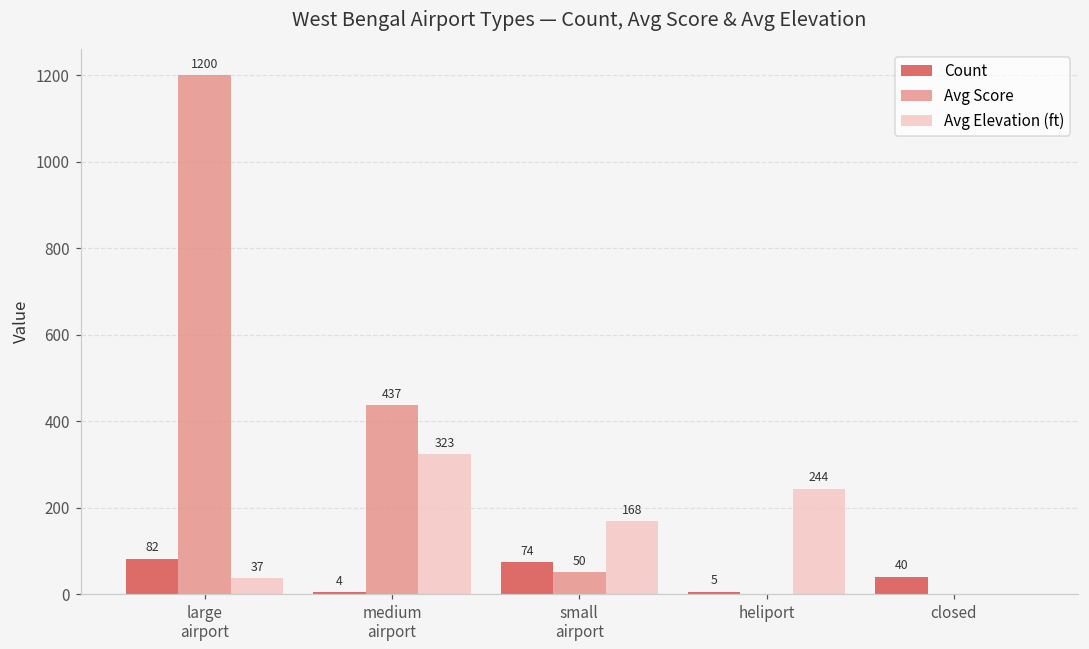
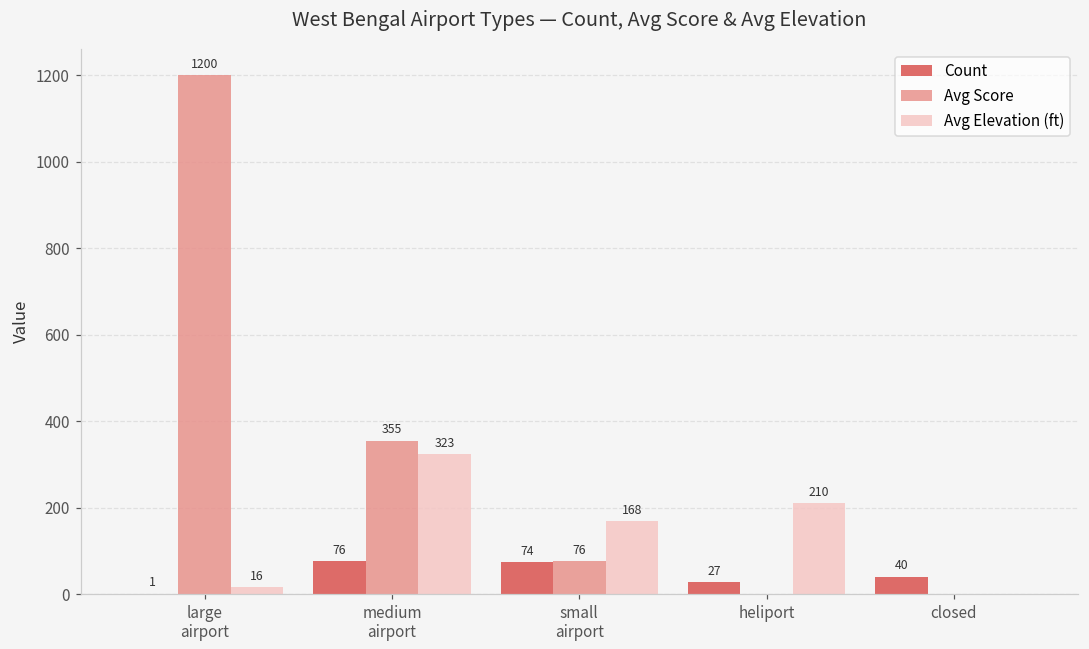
  {
    "Count": {
-     "large airport": 82,
-     "medium airport": 4,
+     "large airport": 1,
+     "medium airport": 76,
      "small airport": 74,
-     "heliport": 5,
+     "heliport": 27,
      "closed": 40
    },
    "Avg Score": {
      "large airport": 1200,
-     "medium airport": 437,
-     "small airport": 50
+     "medium airport": 355,
+     "small airport": 76
    },
    "Avg Elevation (ft)": {
-     "large airport": 37,
+     "large airport": 16,
      "medium airport": 323,
      "small airport": 168,
-     "heliport": 244
+     "heliport": 210
    }
  }
